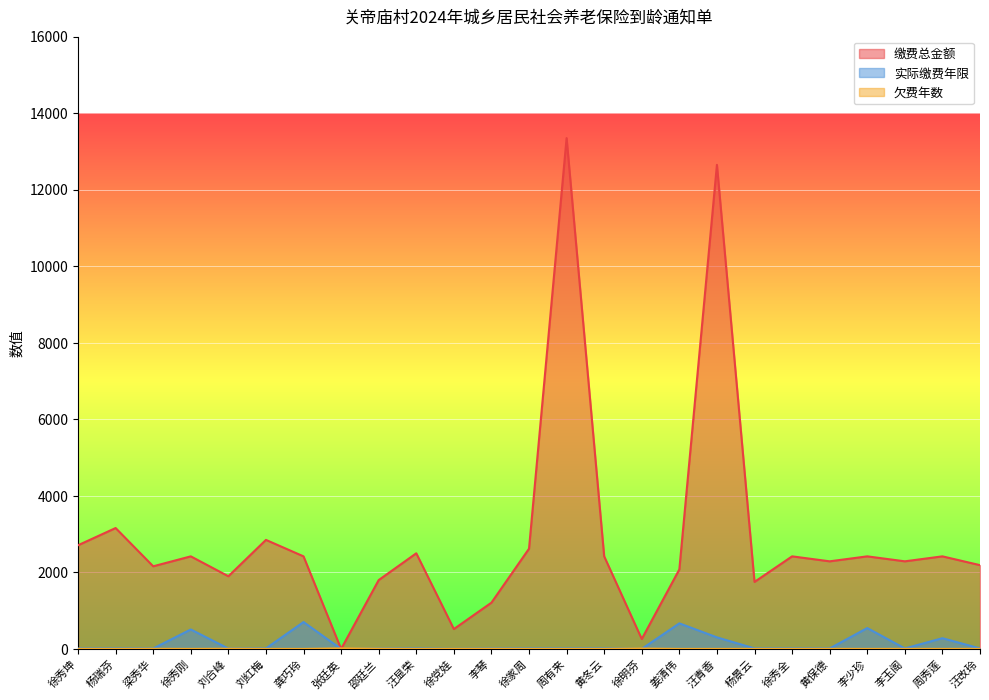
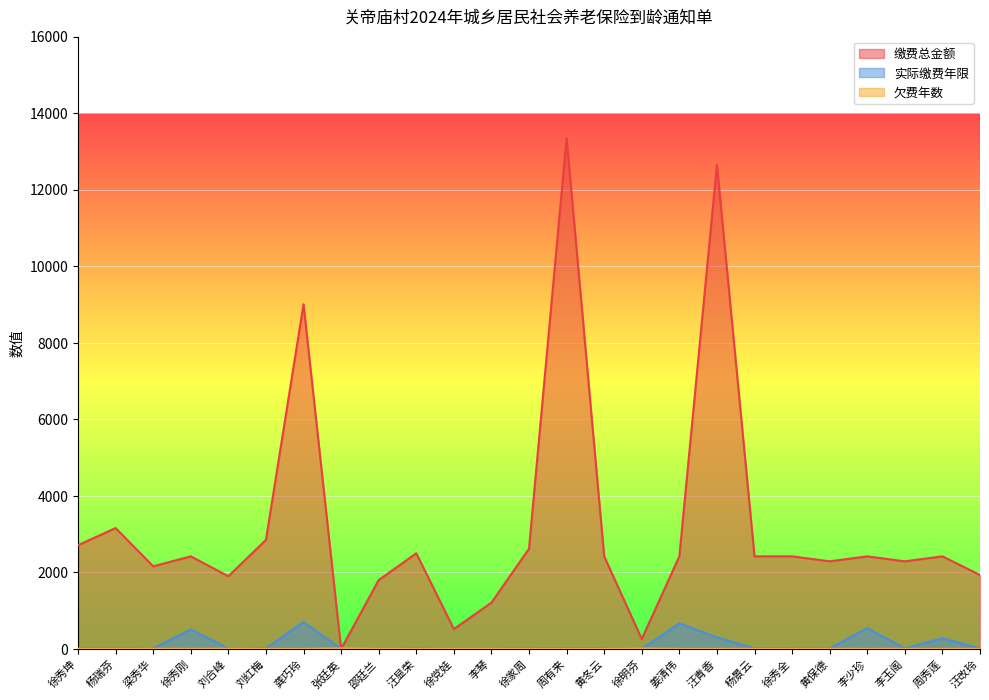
  {
    "缴费总金额": {
      "徐秀坤": 2700,
      "杨瑞芬": 3200,
      "梁秀华": 2200,
      "徐秀刚": 2400,
      "刘合峰": 1900,
      "刘红梅": 2900,
-     "龚巧玲": 2400,
+     "龚巧玲": 9000,
      "邵廷兰": 1800,
      "汪显荣": 2500,
      "徐党娃": 500,
      "李琴": 1200,
      "徐家周": 2600,
      "周有来": 13400,
      "黄冬云": 2400,
      "徐明芬": 300,
-     "姜清伟": 2100,
+     "姜清伟": 2400,
      "汪青香": 12700,
-     "杨景云": 1800,
+     "杨景云": 2400,
      "徐秀全": 2400,
      "黄保德": 2300,
      "李少珍": 2400,
      "李玉阁": 2300,
      "周秀莲": 2400,
-     "汪改玲": 2200
+     "汪改玲": 1900
    },
    "实际缴费年限": {
      "徐秀刚": 500,
      "龚巧玲": 700,
      "姜清伟": 700,
      "汪青香": 300,
      "李少珍": 500,
      "周秀莲": 300
    },
    "欠费年数": {
      "徐秀刚": 0,
      "龚巧玲": 0,
      "姜清伟": 0,
      "汪青香": 0,
      "李少珍": 0,
      "周秀莲": 0
    }
  }
